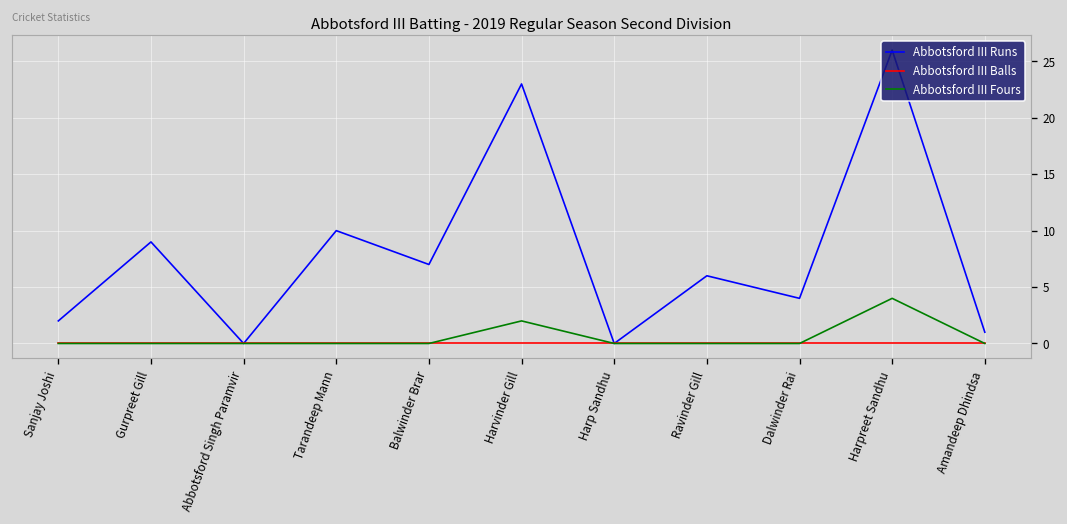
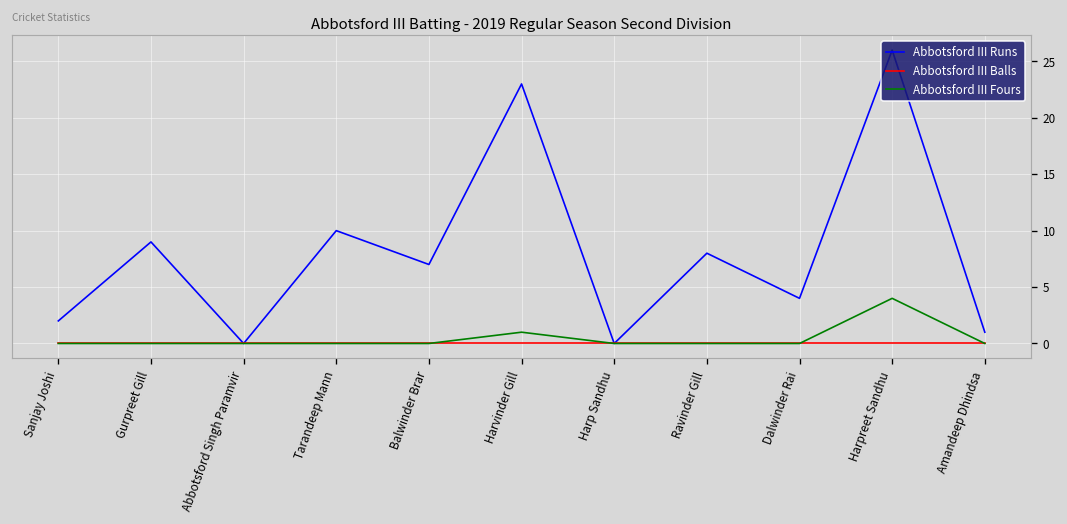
  {
    "Abbotsford III Runs": {
      "Sanjay Joshi": 2,
      "Gurpreet Gill": 9,
      "Tarandeep Mann": 10,
      "Balwinder Brar": 7,
      "Harvinder Gill": 23,
-     "Ravinder Gill": 6,
+     "Ravinder Gill": 8,
      "Dalwinder Rai": 4,
      "Amandeep Dhindsa": 1
    },
    "Abbotsford III Balls": {
      "Harvinder Gill": 0,
      "Harpreet Sandhu": 0
    },
    "Abbotsford III Fours": {
-     "Harvinder Gill": 2,
+     "Harvinder Gill": 1,
      "Harpreet Sandhu": 4
    }
  }
